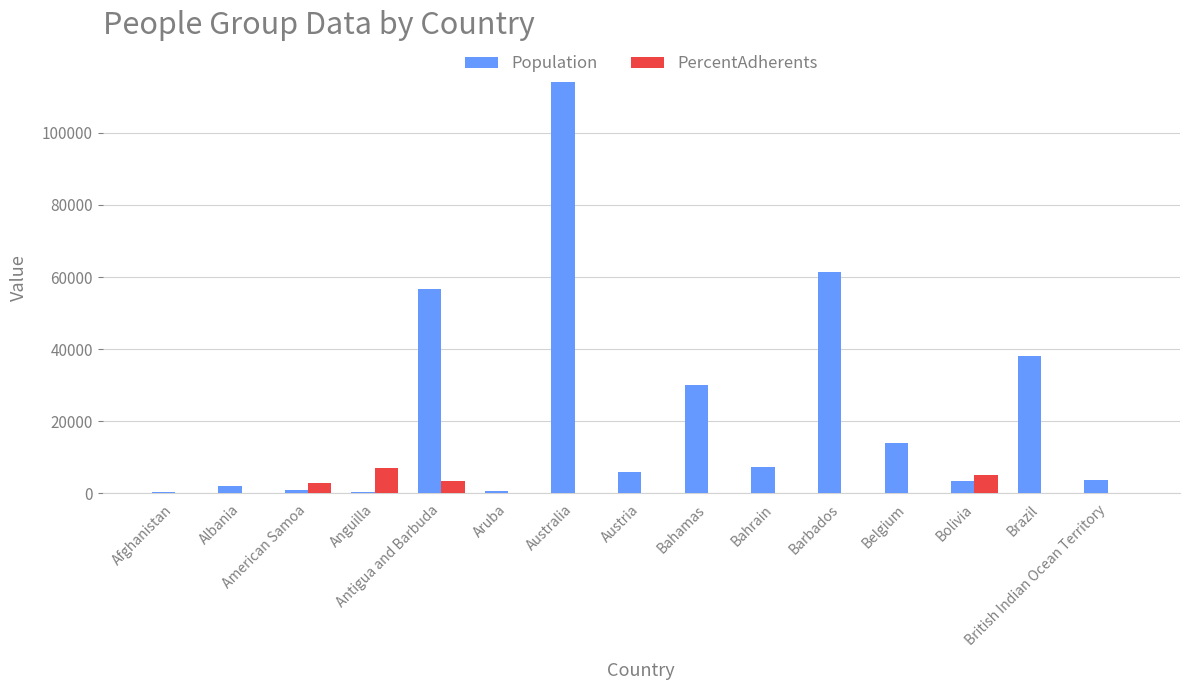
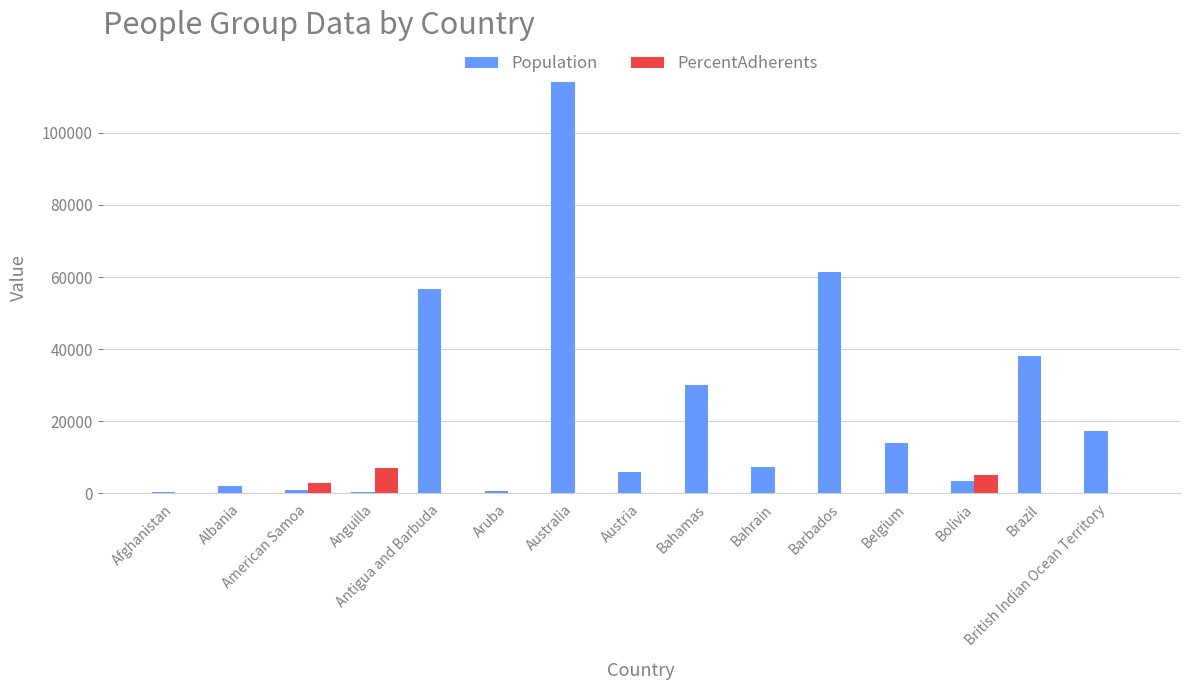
  {
    "Population": {
      "Albania": 2000,
      "American Samoa": 1000,
      "Antigua and Barbuda": 57000,
      "Australia": 114000,
      "Austria": 6000,
      "Bahamas": 30000,
      "Bahrain": 7000,
      "Barbados": 61000,
      "Belgium": 14000,
      "Bolivia": 4000,
      "Brazil": 38000,
-     "British Indian Ocean Territory": 4000
+     "British Indian Ocean Territory": 17000
    },
    "PercentAdherents": {
      "American Samoa": 3000,
      "Anguilla": 7000,
-     "Antigua and Barbuda": 3000,
+     "Antigua and Barbuda": 0,
      "Bolivia": 5000
    }
  }
